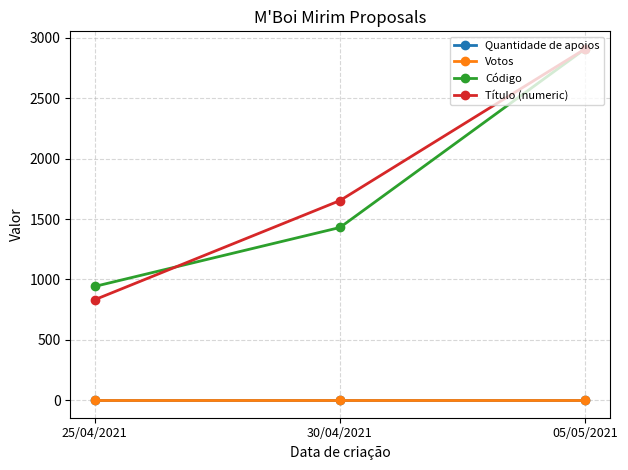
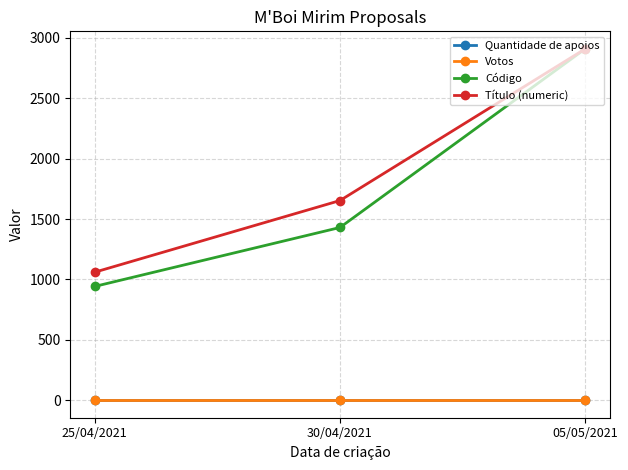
  {
    "Votos": {
      "25/04/2021": 0,
      "30/04/2021": 0,
      "05/05/2021": 0
    },
    "Código": {
      "25/04/2021": 940,
      "30/04/2021": 1430
    },
    "Título (numeric)": {
-     "25/04/2021": 830,
+     "25/04/2021": 1060,
      "30/04/2021": 1650
    }
  }
